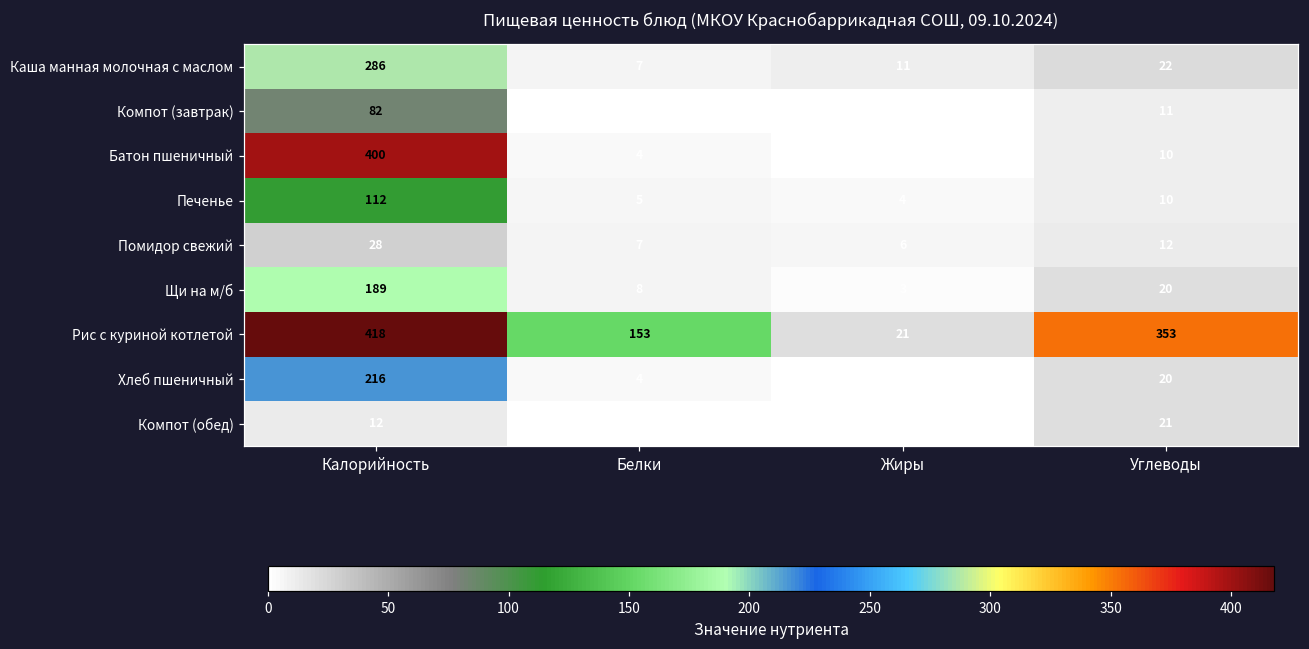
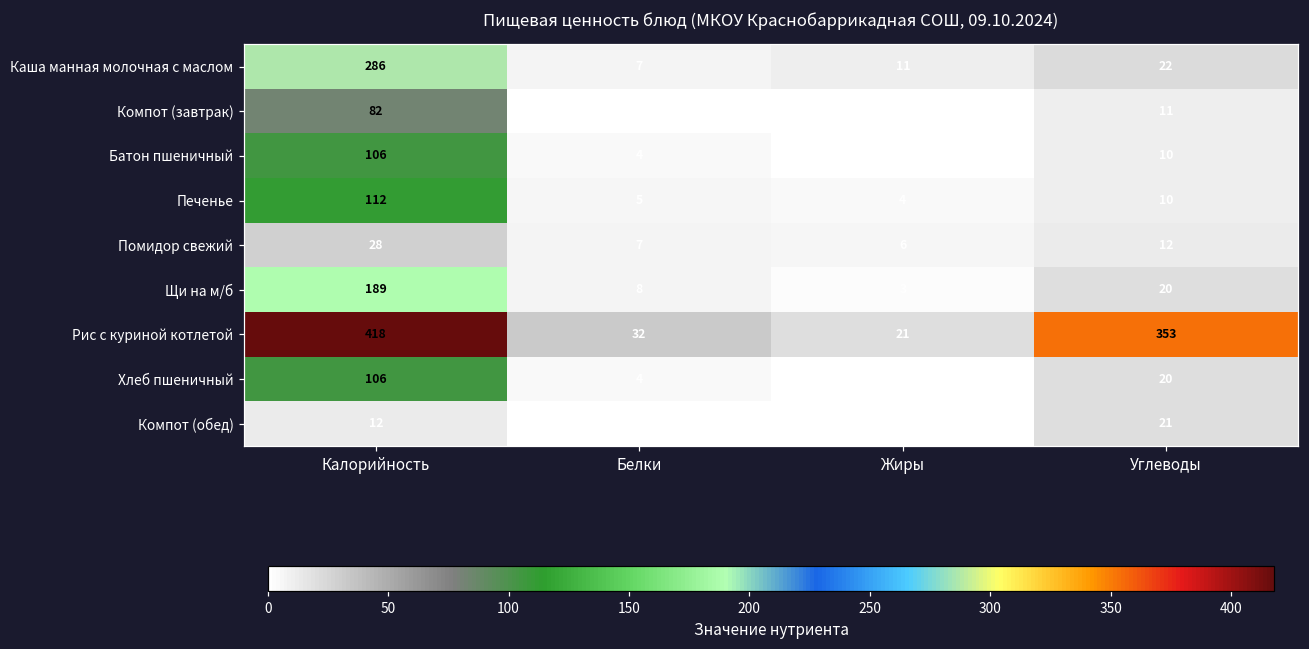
  {
    "Каша манная молочная с маслом": {
      "Калорийность": 286
    },
    "Компот (завтрак)": {
      "Калорийность": 82
    },
    "Батон пшеничный": {
-     "Калорийность": 400
+     "Калорийность": 106
    },
    "Печенье": {
      "Калорийность": 112
    },
    "Щи на м/б": {
      "Калорийность": 189
    },
    "Рис с куриной котлетой": {
      "Калорийность": 418,
-     "Белки": 153,
+     "Белки": 32,
      "Углеводы": 353
    },
    "Хлеб пшеничный": {
-     "Калорийность": 216
+     "Калорийность": 106
    }
  }
